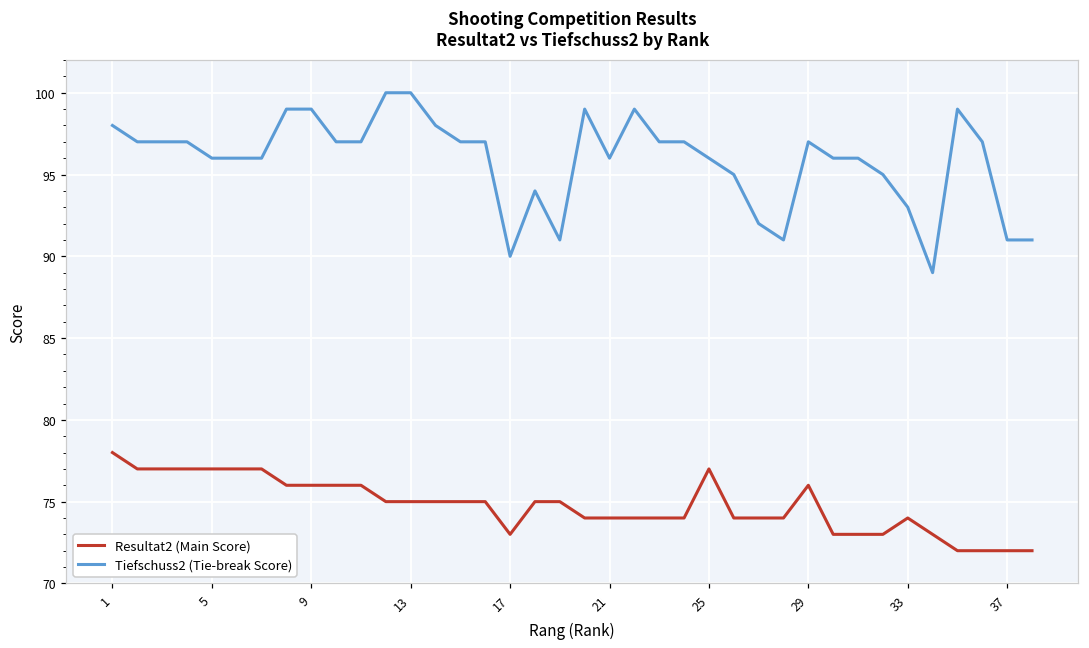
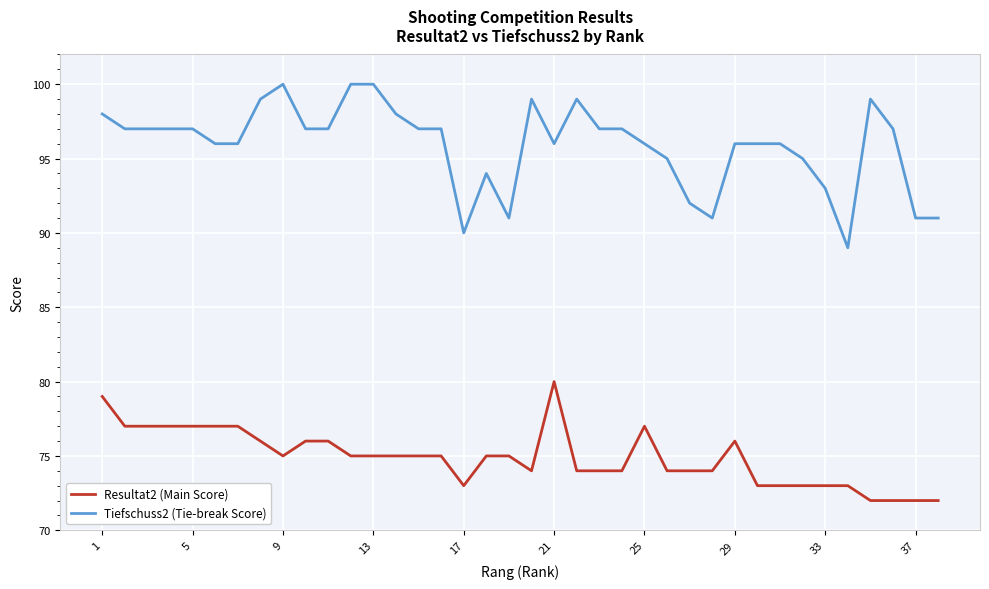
  {
    "Resultat2 (Main Score)": {
-     "1": 78,
+     "1": 79,
      "5": 77,
-     "9": 76,
+     "9": 75,
      "13": 75,
      "17": 73,
-     "21": 74,
+     "21": 80,
      "25": 77,
      "29": 76,
-     "33": 74,
+     "33": 73,
      "37": 72
    },
    "Tiefschuss2 (Tie-break Score)": {
      "1": 98,
-     "5": 96,
-     "9": 99,
+     "5": 97,
+     "9": 100,
      "13": 100,
      "17": 90,
      "21": 96,
      "25": 96,
-     "29": 97,
+     "29": 96,
      "33": 93,
      "37": 91
    }
  }
